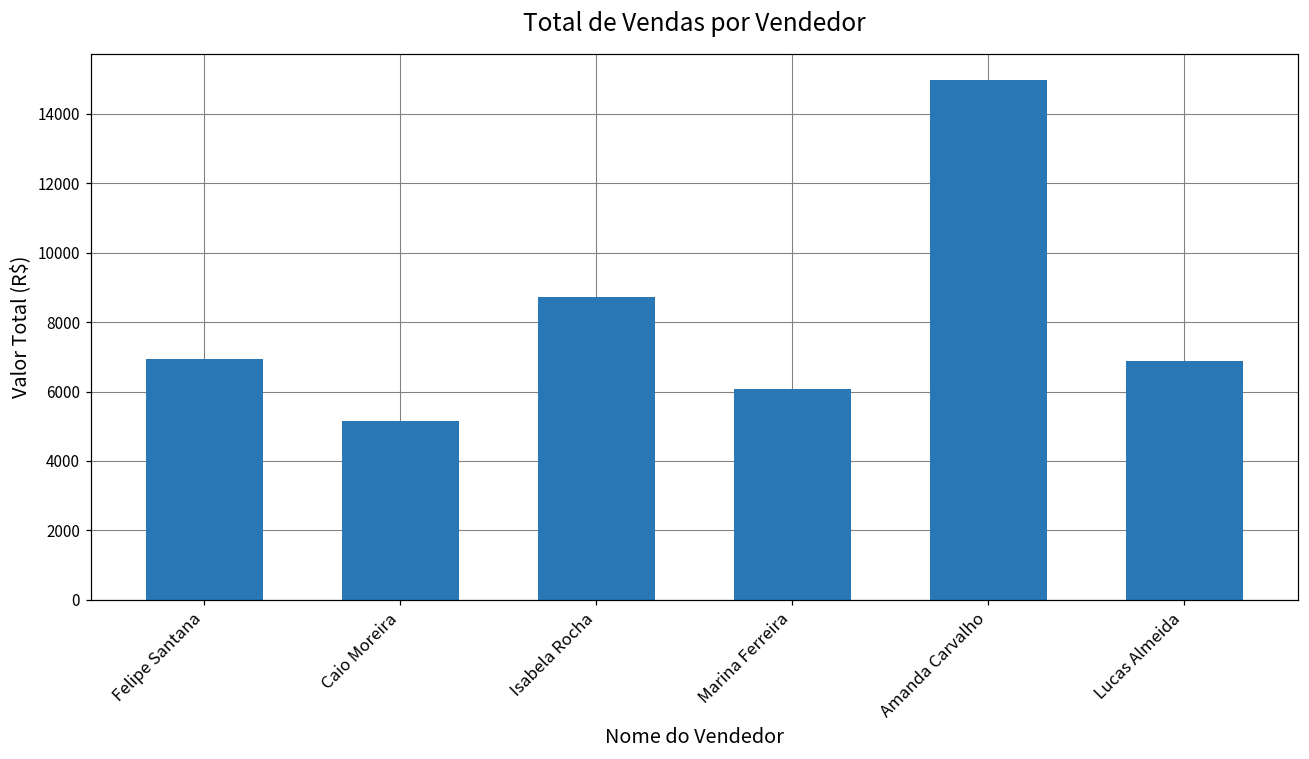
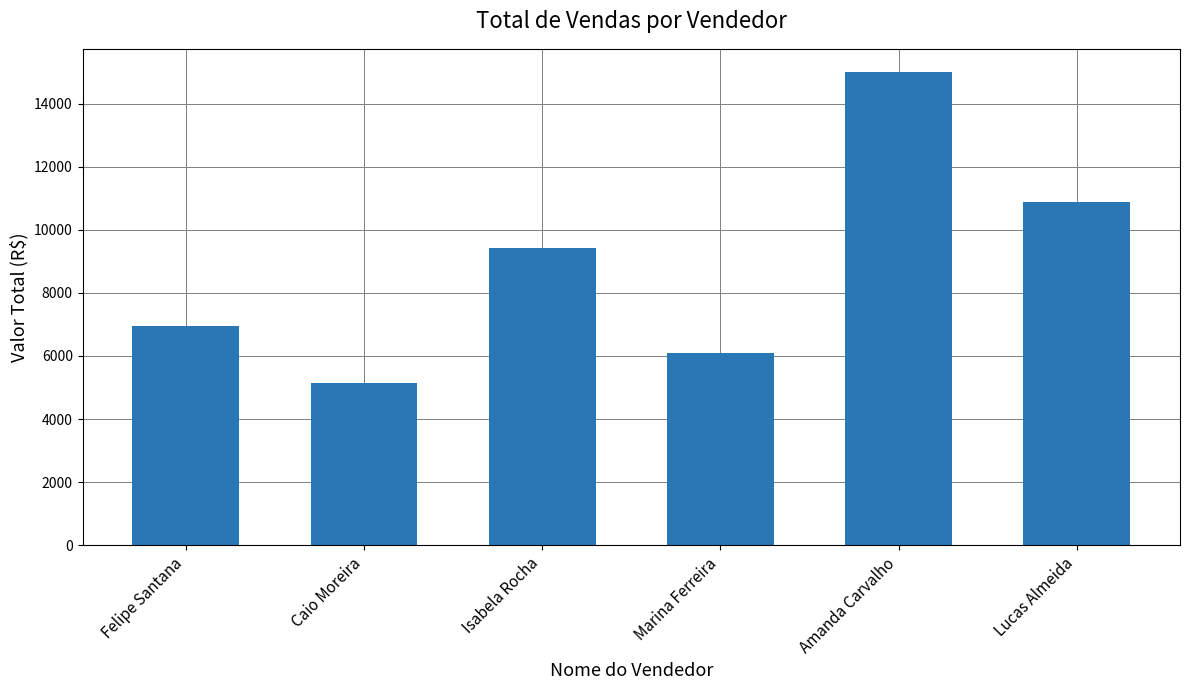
  {
    "Felipe Santana": 6900,
    "Caio Moreira": 5100,
-   "Isabela Rocha": 8700,
+   "Isabela Rocha": 9400,
    "Marina Ferreira": 6100,
    "Amanda Carvalho": 15000,
-   "Lucas Almeida": 6900
+   "Lucas Almeida": 10900
  }
